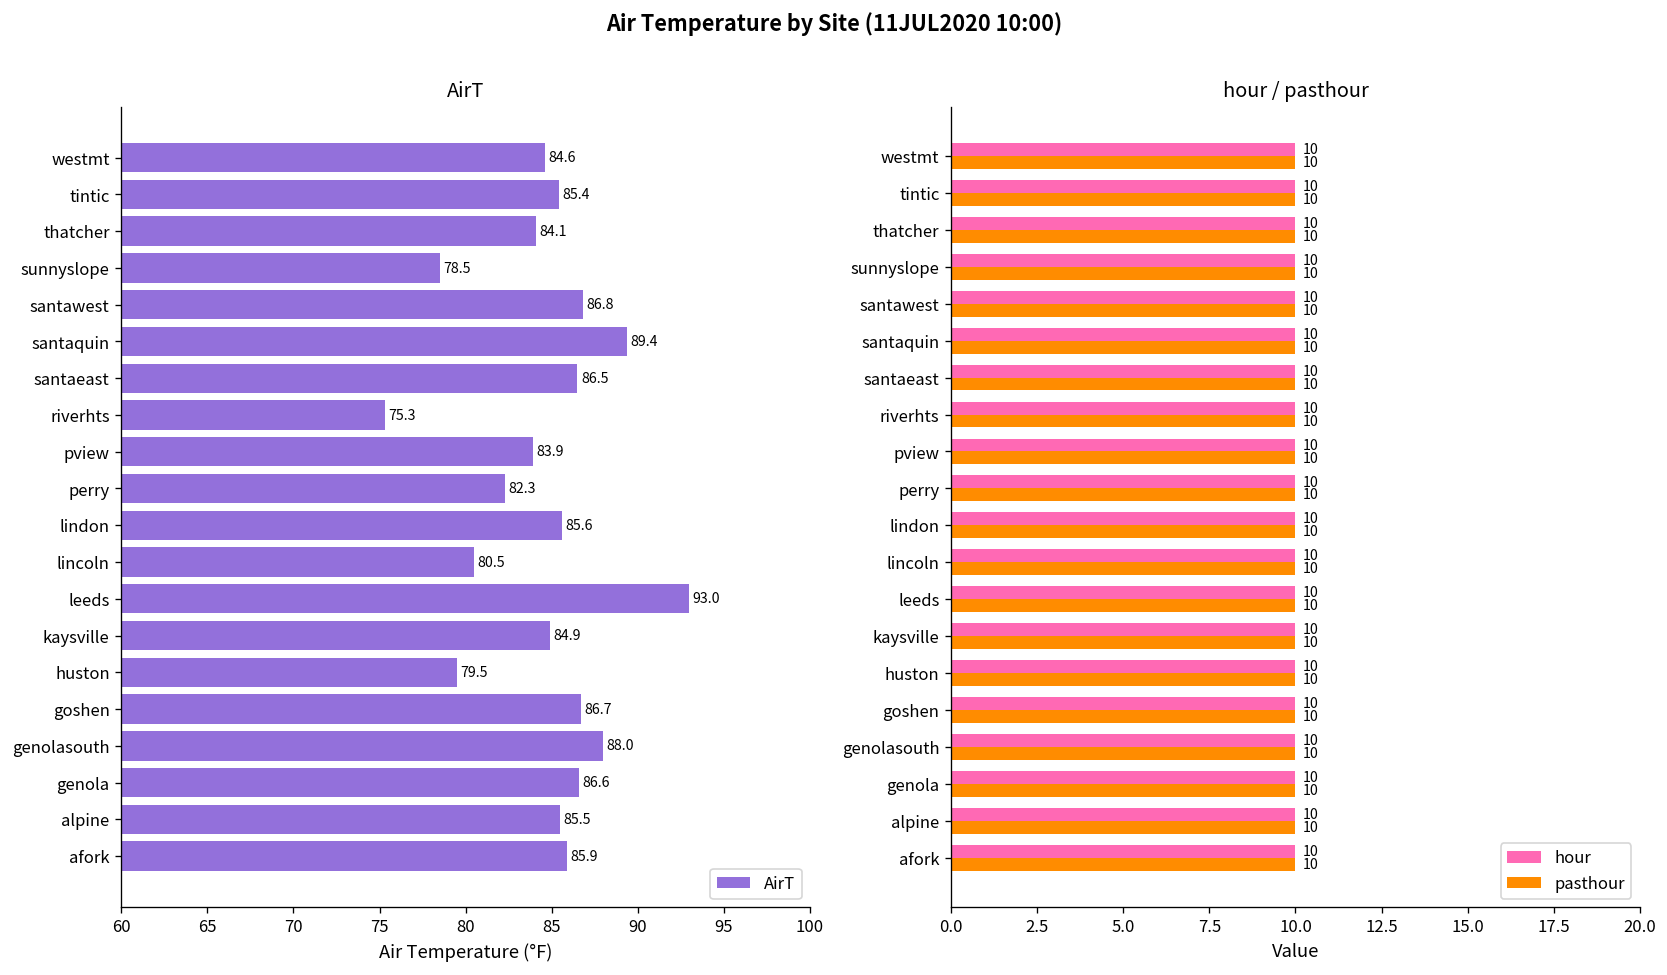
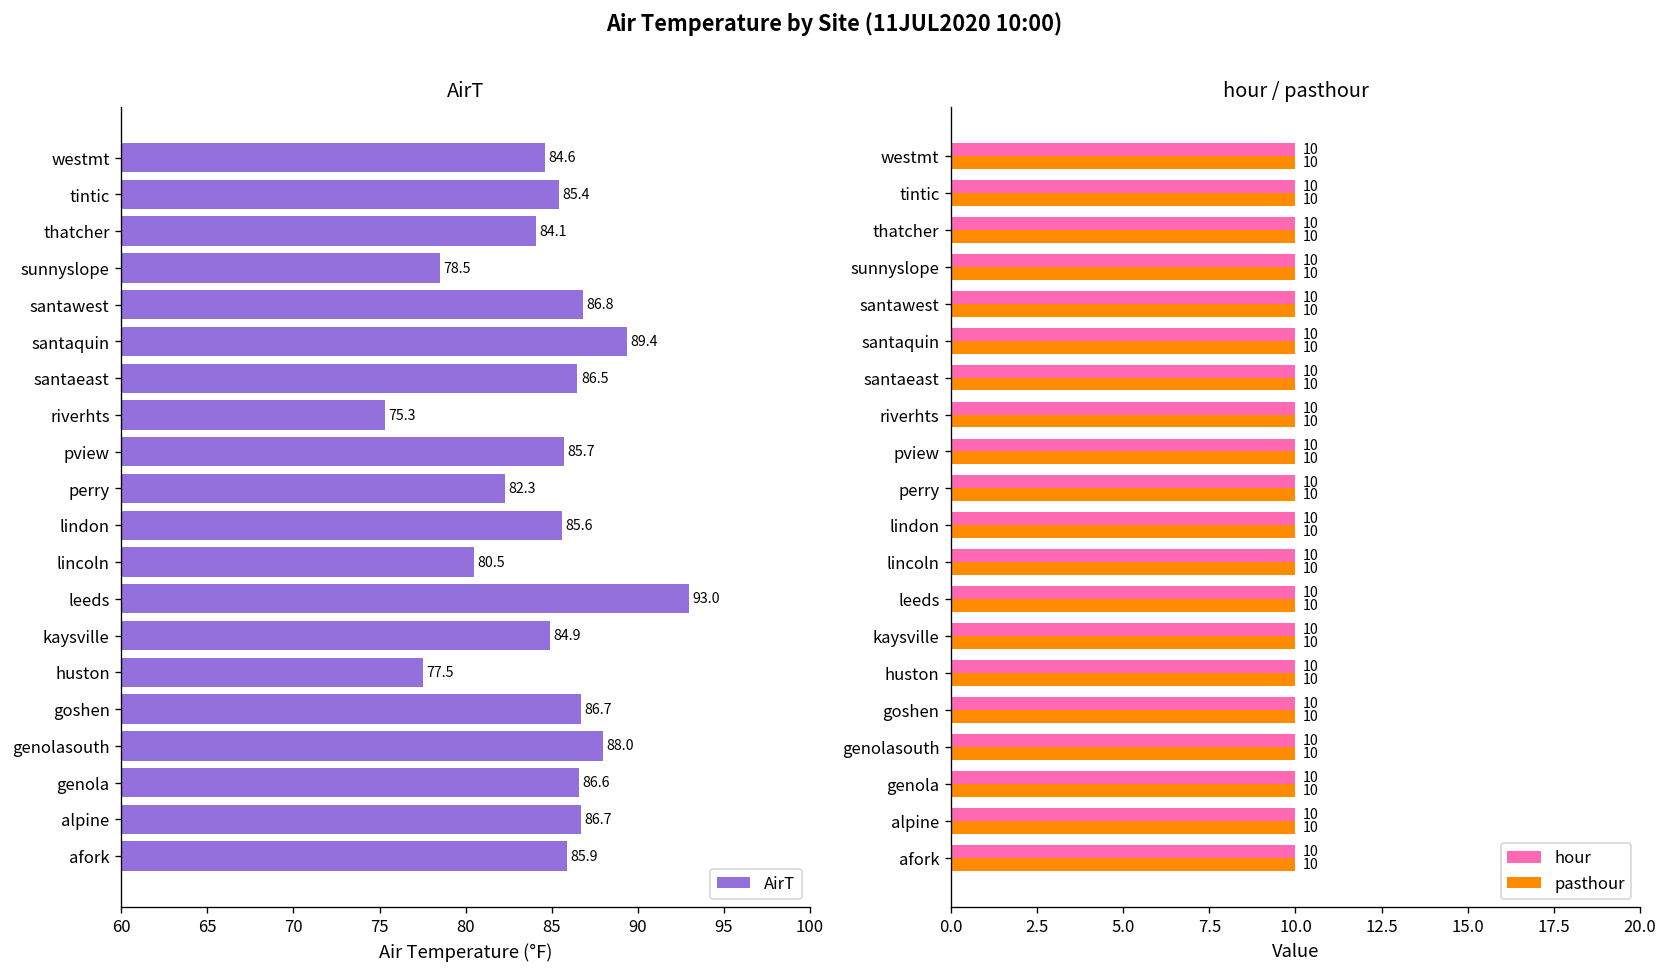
  {
    "AirT": {
      "westmt": 84.6,
      "tintic": 85.4,
      "thatcher": 84.1,
      "sunnyslope": 78.5,
      "santawest": 86.8,
      "santaquin": 89.4,
      "santaeast": 86.5,
      "riverhts": 75.3,
-     "pview": 83.9,
+     "pview": 85.7,
      "perry": 82.3,
      "lindon": 85.6,
      "lincoln": 80.5,
      "leeds": 93.0,
      "kaysville": 84.9,
-     "huston": 79.5,
+     "huston": 77.5,
      "goshen": 86.7,
      "genolasouth": 88.0,
      "genola": 86.6,
-     "alpine": 85.5,
+     "alpine": 86.7,
      "afork": 85.9
    }
  }
